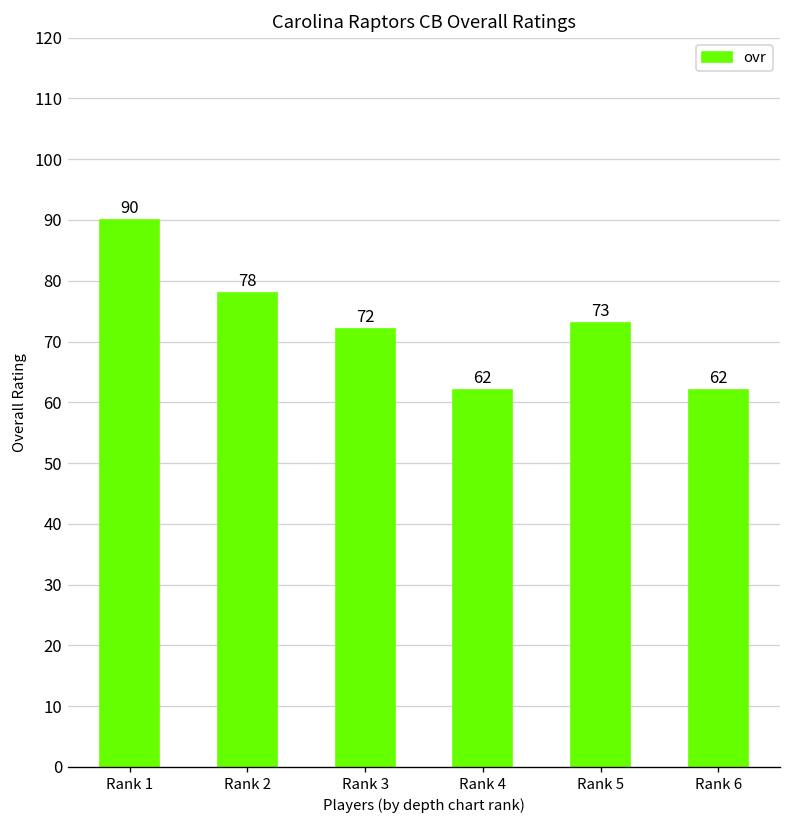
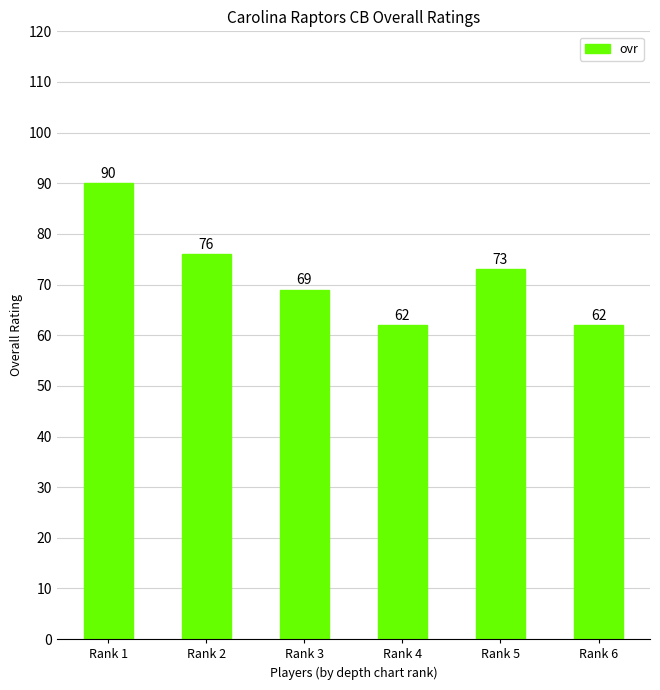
  {
    "Rank 1": 90,
-   "Rank 2": 78,
-   "Rank 3": 72,
+   "Rank 2": 76,
+   "Rank 3": 69,
    "Rank 4": 62,
    "Rank 5": 73,
    "Rank 6": 62
  }
